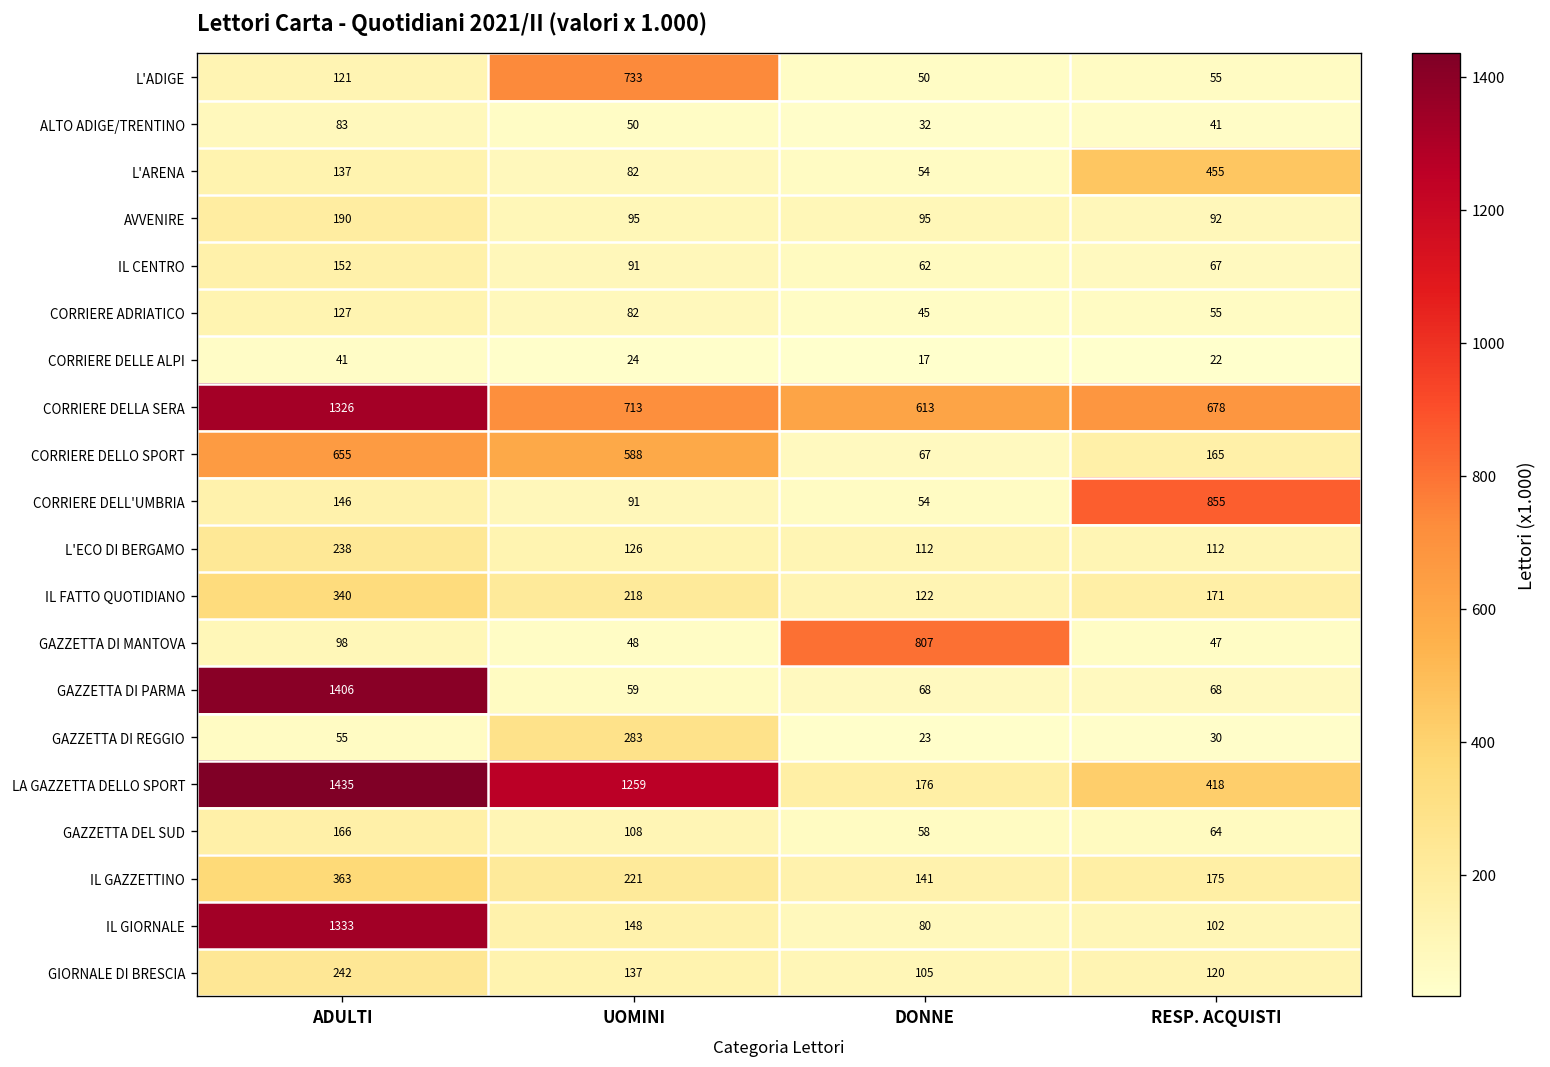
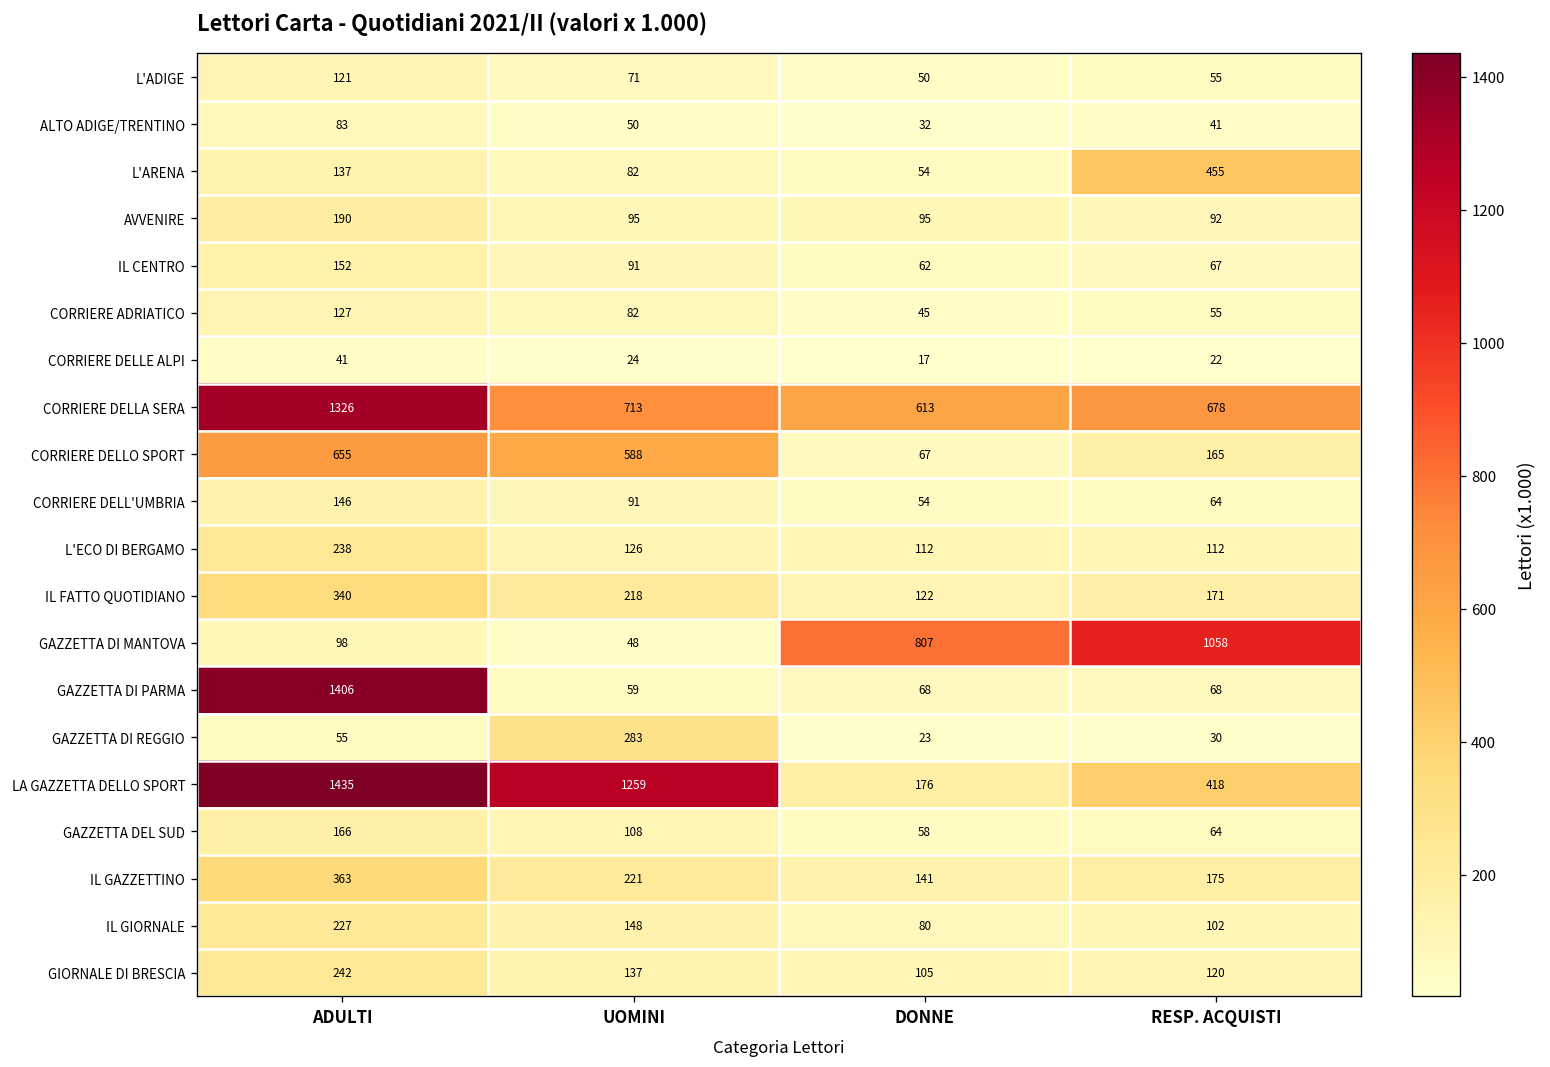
  {
    "L'ADIGE": {
      "ADULTI": 121,
-     "UOMINI": 733,
+     "UOMINI": 71,
      "DONNE": 50,
      "RESP. ACQUISTI": 55
    },
    "ALTO ADIGE/TRENTINO": {
      "ADULTI": 83,
      "UOMINI": 50,
      "DONNE": 32,
      "RESP. ACQUISTI": 41
    },
    "L'ARENA": {
      "ADULTI": 137,
      "UOMINI": 82,
      "DONNE": 54,
      "RESP. ACQUISTI": 455
    },
    "AVVENIRE": {
      "ADULTI": 190,
      "UOMINI": 95,
      "DONNE": 95,
      "RESP. ACQUISTI": 92
    },
    "IL CENTRO": {
      "ADULTI": 152,
      "UOMINI": 91,
      "DONNE": 62,
      "RESP. ACQUISTI": 67
    },
    "CORRIERE ADRIATICO": {
      "ADULTI": 127,
      "UOMINI": 82,
      "DONNE": 45,
      "RESP. ACQUISTI": 55
    },
    "CORRIERE DELLE ALPI": {
      "ADULTI": 41,
      "UOMINI": 24,
      "DONNE": 17,
      "RESP. ACQUISTI": 22
    },
    "CORRIERE DELLA SERA": {
      "ADULTI": 1326,
      "UOMINI": 713,
      "DONNE": 613,
      "RESP. ACQUISTI": 678
    },
    "CORRIERE DELLO SPORT": {
      "ADULTI": 655,
      "UOMINI": 588,
      "DONNE": 67,
      "RESP. ACQUISTI": 165
    },
    "CORRIERE DELL'UMBRIA": {
      "ADULTI": 146,
      "UOMINI": 91,
      "DONNE": 54,
-     "RESP. ACQUISTI": 855
+     "RESP. ACQUISTI": 64
    },
    "L'ECO DI BERGAMO": {
      "ADULTI": 238,
      "UOMINI": 126,
      "DONNE": 112,
      "RESP. ACQUISTI": 112
    },
    "IL FATTO QUOTIDIANO": {
      "ADULTI": 340,
      "UOMINI": 218,
      "DONNE": 122,
      "RESP. ACQUISTI": 171
    },
    "GAZZETTA DI MANTOVA": {
      "ADULTI": 98,
      "UOMINI": 48,
      "DONNE": 807,
-     "RESP. ACQUISTI": 47
+     "RESP. ACQUISTI": 1058
    },
    "GAZZETTA DI PARMA": {
      "ADULTI": 1406,
      "UOMINI": 59,
      "DONNE": 68,
      "RESP. ACQUISTI": 68
    },
    "GAZZETTA DI REGGIO": {
      "ADULTI": 55,
      "UOMINI": 283,
      "DONNE": 23,
      "RESP. ACQUISTI": 30
    },
    "LA GAZZETTA DELLO SPORT": {
      "ADULTI": 1435,
      "UOMINI": 1259,
      "DONNE": 176,
      "RESP. ACQUISTI": 418
    },
    "GAZZETTA DEL SUD": {
      "ADULTI": 166,
      "UOMINI": 108,
      "DONNE": 58,
      "RESP. ACQUISTI": 64
    },
    "IL GAZZETTINO": {
      "ADULTI": 363,
      "UOMINI": 221,
      "DONNE": 141,
      "RESP. ACQUISTI": 175
    },
    "IL GIORNALE": {
-     "ADULTI": 1333,
+     "ADULTI": 227,
      "UOMINI": 148,
      "DONNE": 80,
      "RESP. ACQUISTI": 102
    },
    "GIORNALE DI BRESCIA": {
      "ADULTI": 242,
      "UOMINI": 137,
      "DONNE": 105,
      "RESP. ACQUISTI": 120
    }
  }
